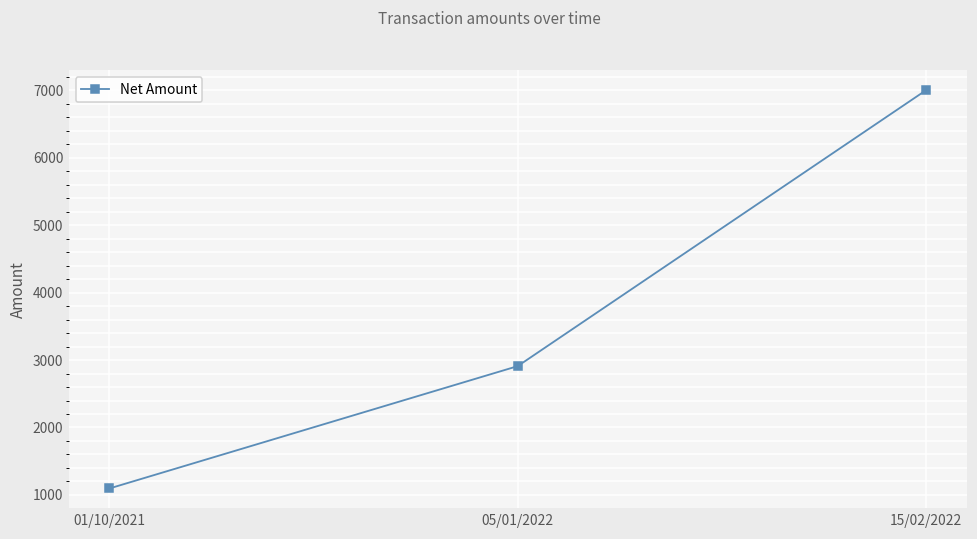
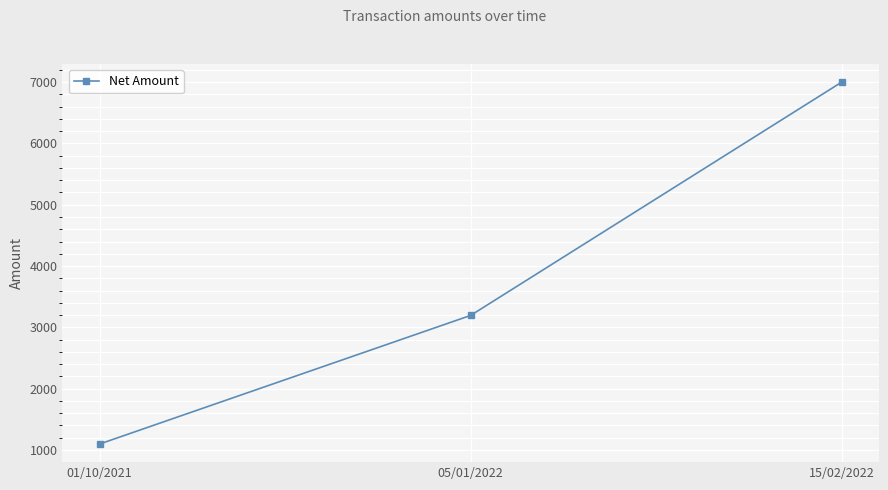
  {
    "01/10/2021": 1100,
-   "05/01/2022": 2900,
+   "05/01/2022": 3200,
    "15/02/2022": 7000
  }
